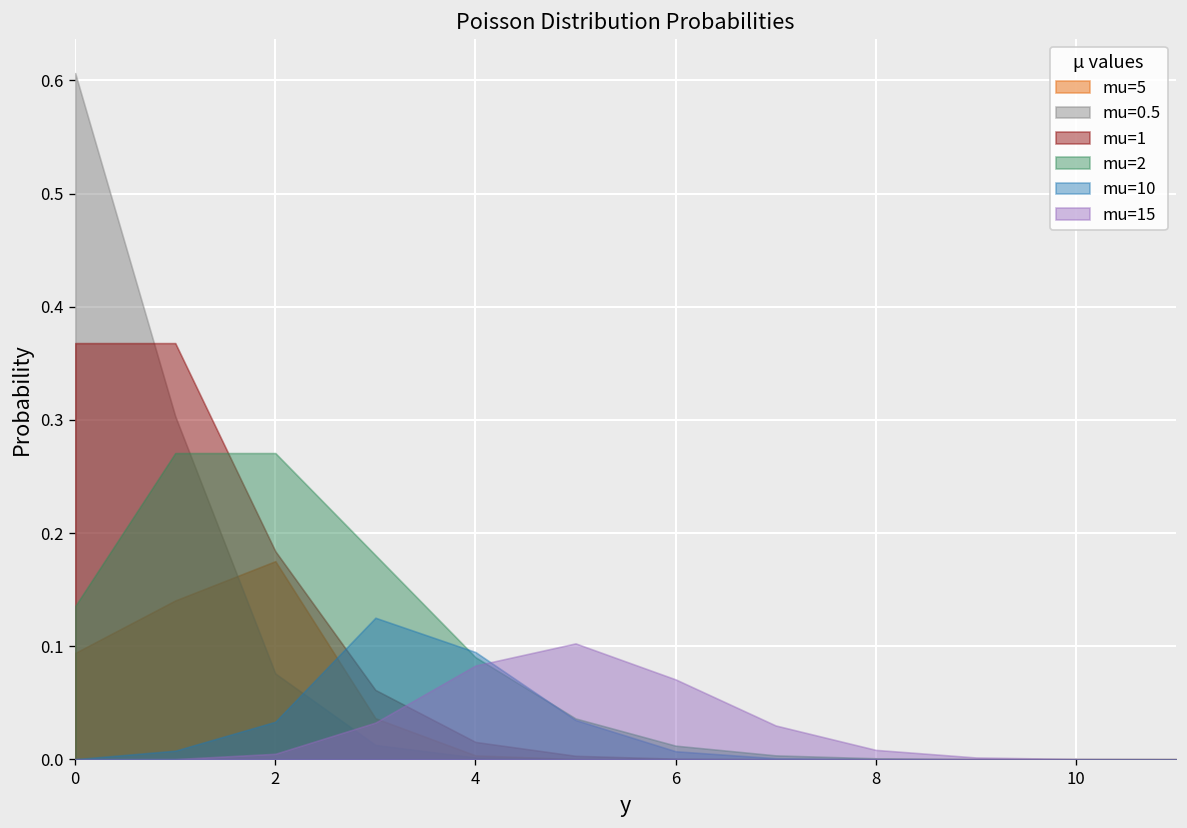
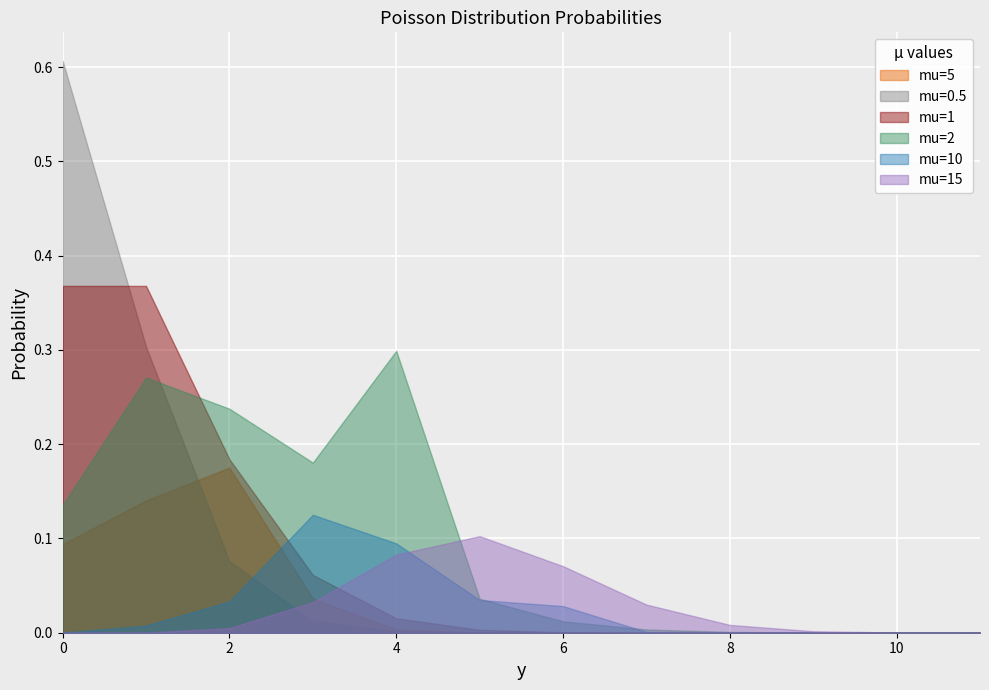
  {
    "mu=5": {
      "0": 0.09,
      "2": 0.18
    },
    "mu=1": {
      "0": 0.37,
      "2": 0.18,
      "4": 0.02
    },
    "mu=2": {
      "0": 0.14,
-     "2": 0.27,
-     "4": 0.09,
+     "2": 0.24,
+     "4": 0.30,
      "6": 0.01
    },
    "mu=10": {
      "2": 0.03,
      "4": 0.09,
-     "6": 0.01
+     "6": 0.03
    }
  }
